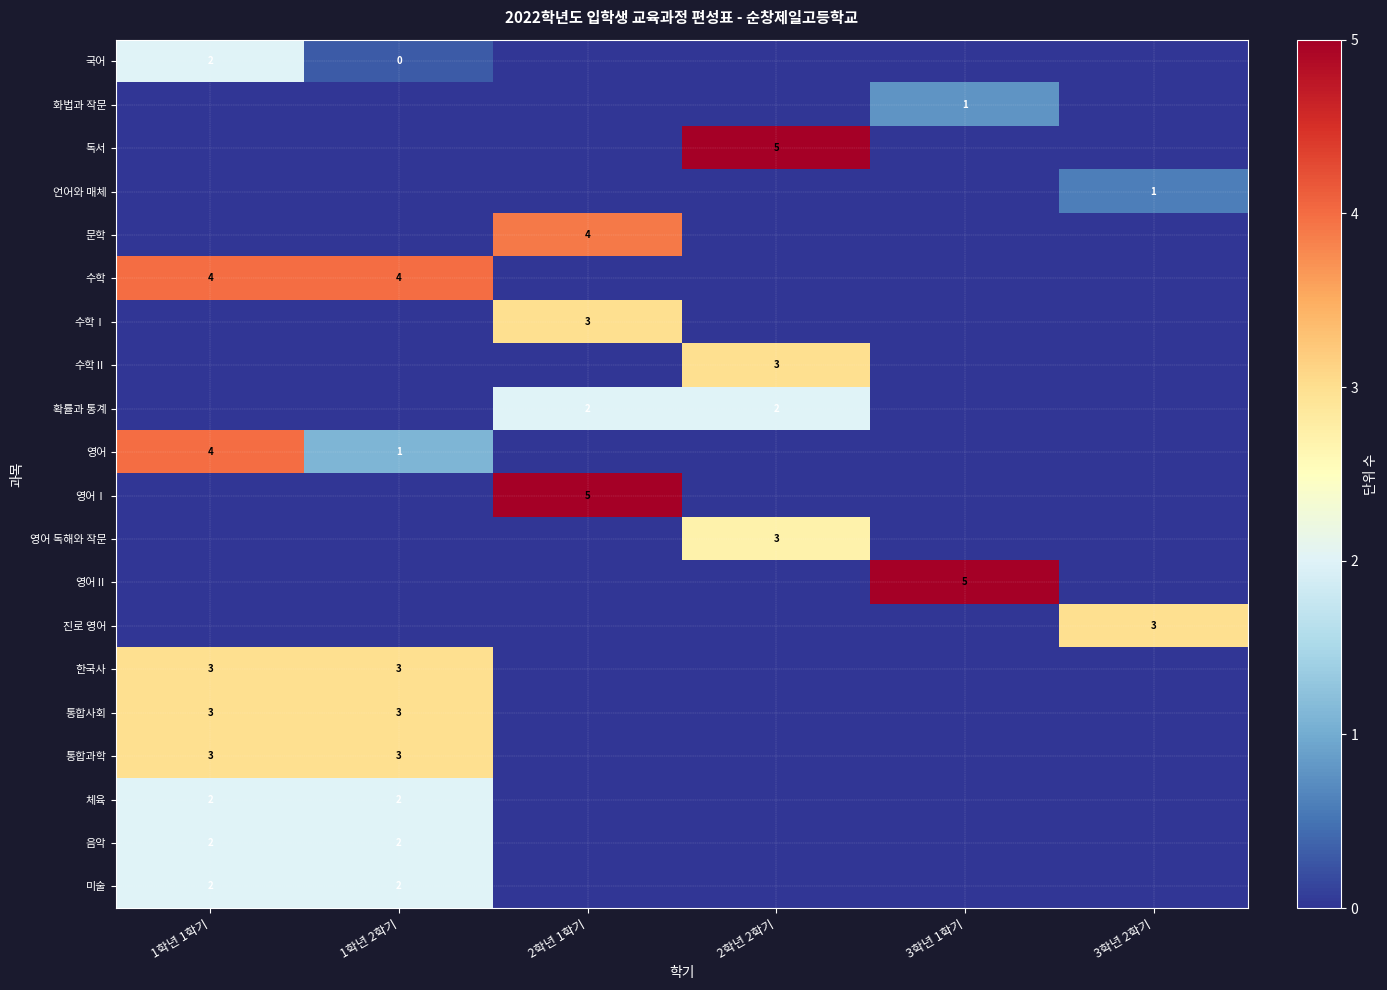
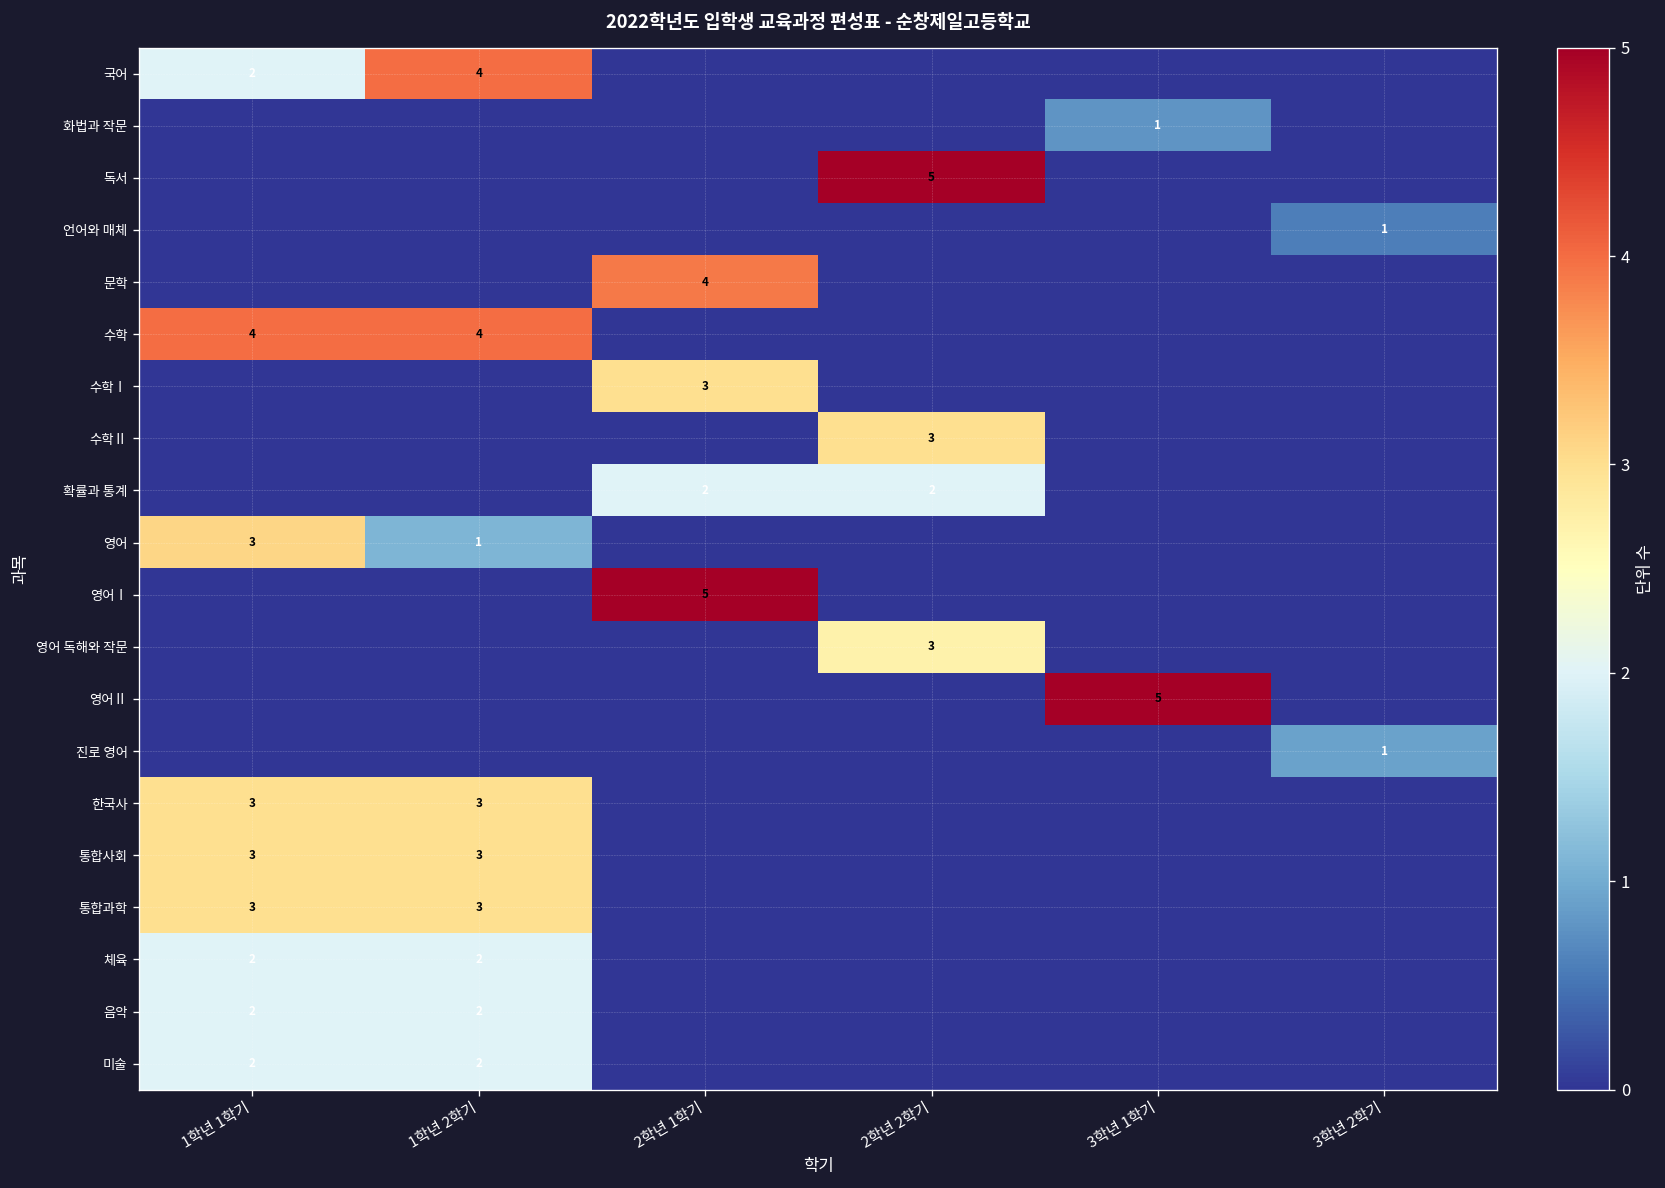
  {
    "국어": {
-     "1학년 2학기": 0
+     "1학년 2학기": 4
    },
    "화법과 작문": {
      "3학년 1학기": 1
    },
    "독서": {
      "2학년 2학기": 5
    },
    "언어와 매체": {
      "3학년 2학기": 1
    },
    "문학": {
      "2학년 1학기": 4
    },
    "수학": {
      "1학년 1학기": 4,
      "1학년 2학기": 4
    },
    "수학Ⅰ": {
      "2학년 1학기": 3
    },
    "수학Ⅱ": {
      "2학년 2학기": 3
    },
    "영어": {
-     "1학년 1학기": 4,
+     "1학년 1학기": 3,
      "1학년 2학기": 1
    },
    "영어Ⅰ": {
      "2학년 1학기": 5
    },
    "영어 독해와 작문": {
      "2학년 2학기": 3
    },
    "영어Ⅱ": {
      "3학년 1학기": 5
    },
    "진로 영어": {
-     "3학년 2학기": 3
+     "3학년 2학기": 1
    },
    "한국사": {
      "1학년 1학기": 3,
      "1학년 2학기": 3
    },
    "통합사회": {
      "1학년 1학기": 3,
      "1학년 2학기": 3
    },
    "통합과학": {
      "1학년 1학기": 3,
      "1학년 2학기": 3
    }
  }
